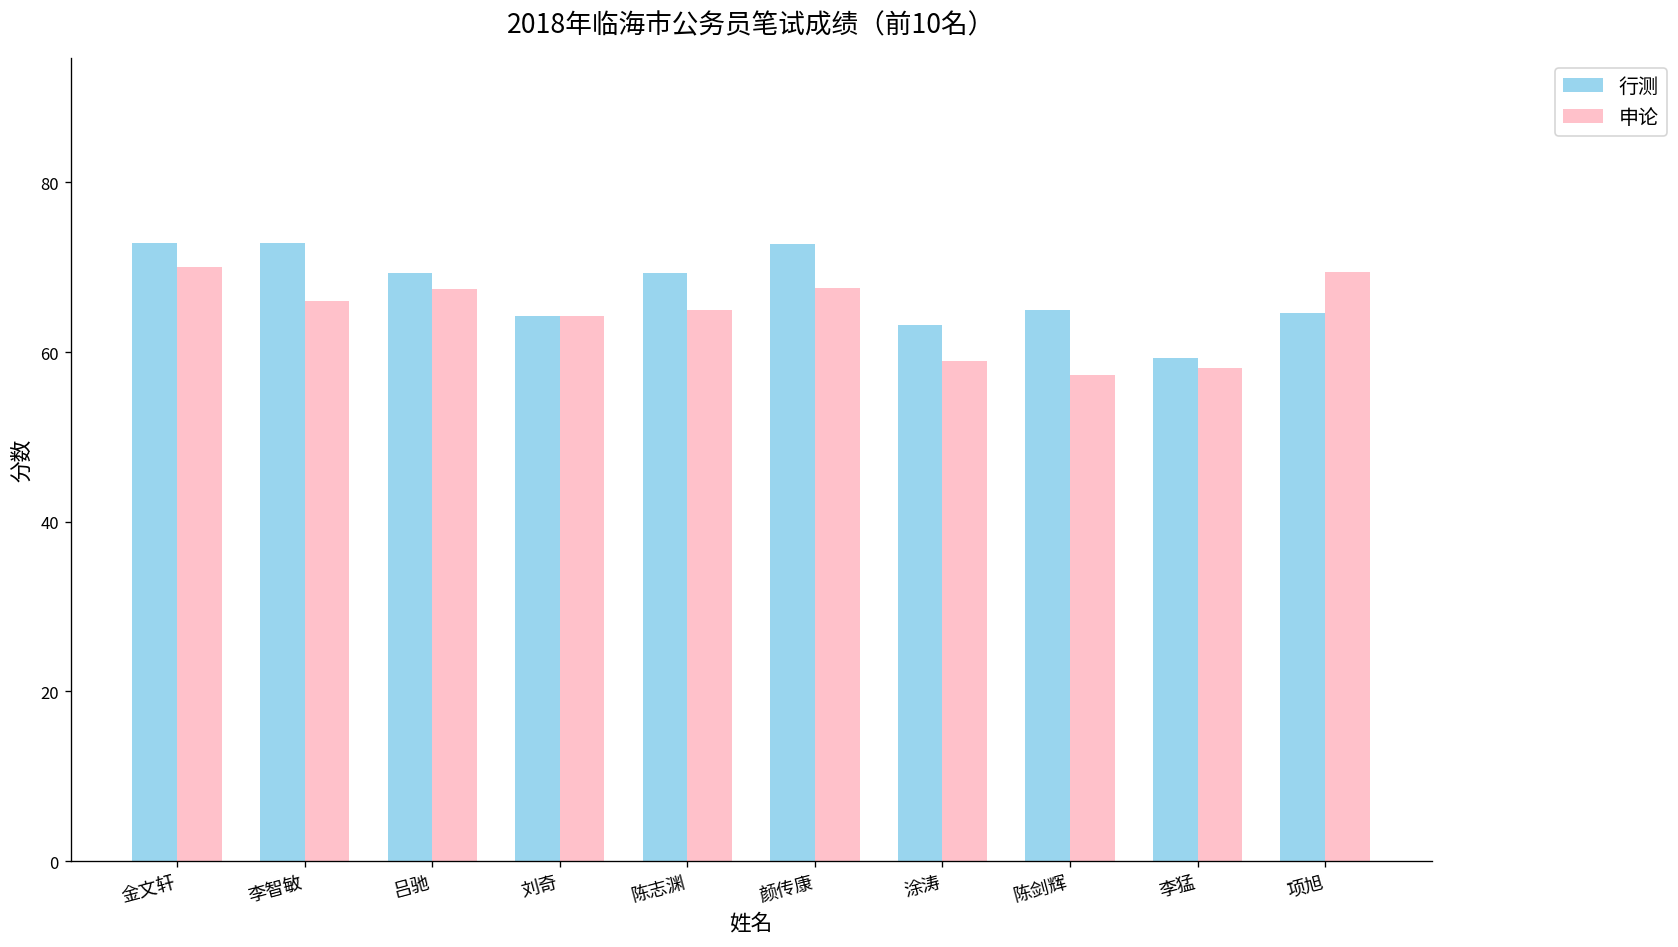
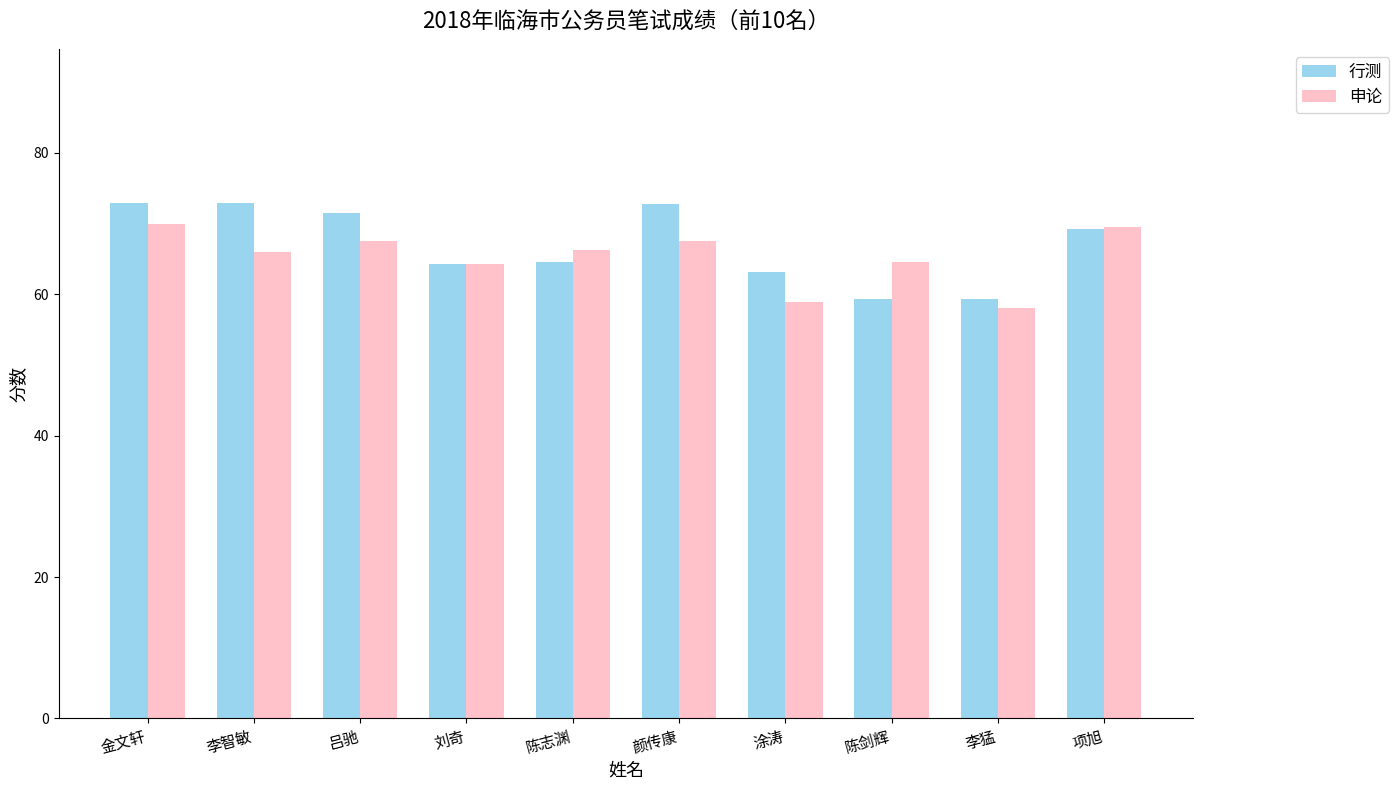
  {
    "行测": {
      "金文轩": 73,
      "李智敏": 73,
-     "吕驰": 69,
+     "吕驰": 71,
      "刘奇": 64,
-     "陈志渊": 69,
+     "陈志渊": 65,
      "颜传康": 73,
      "涂涛": 63,
-     "陈剑辉": 65,
+     "陈剑辉": 59,
      "李猛": 59,
-     "项旭": 65
+     "项旭": 69
    },
    "申论": {
      "金文轩": 70,
      "李智敏": 66,
      "吕驰": 68,
      "刘奇": 64,
-     "陈志渊": 65,
+     "陈志渊": 66,
      "颜传康": 68,
      "涂涛": 59,
-     "陈剑辉": 57,
+     "陈剑辉": 65,
      "李猛": 58,
      "项旭": 70
    }
  }
